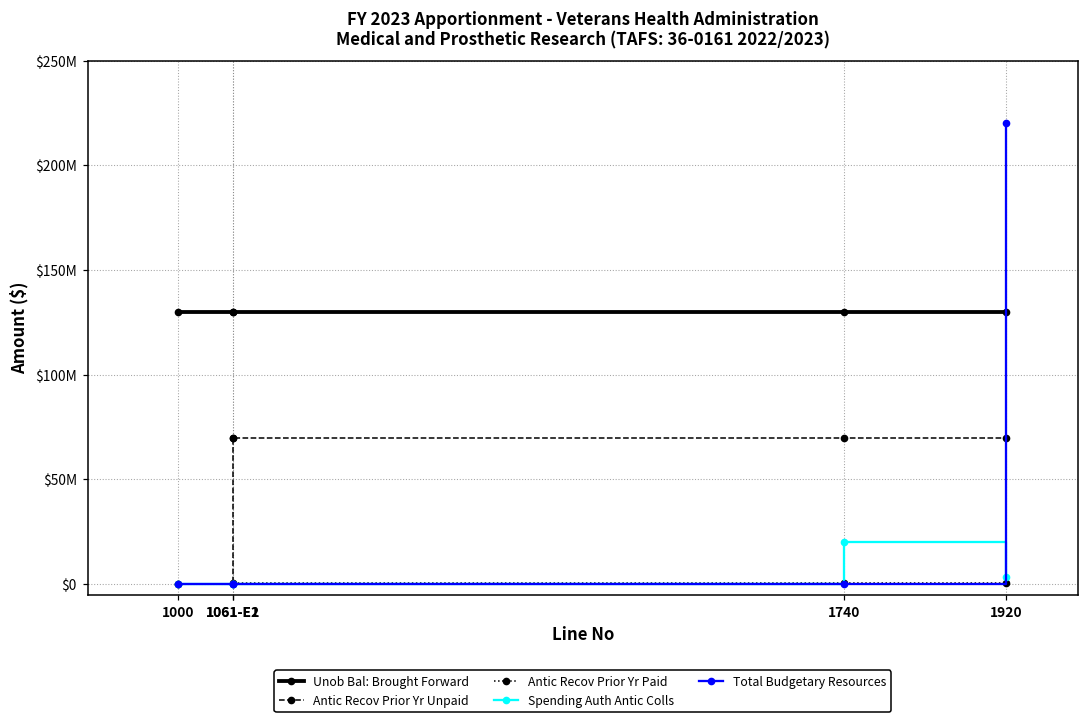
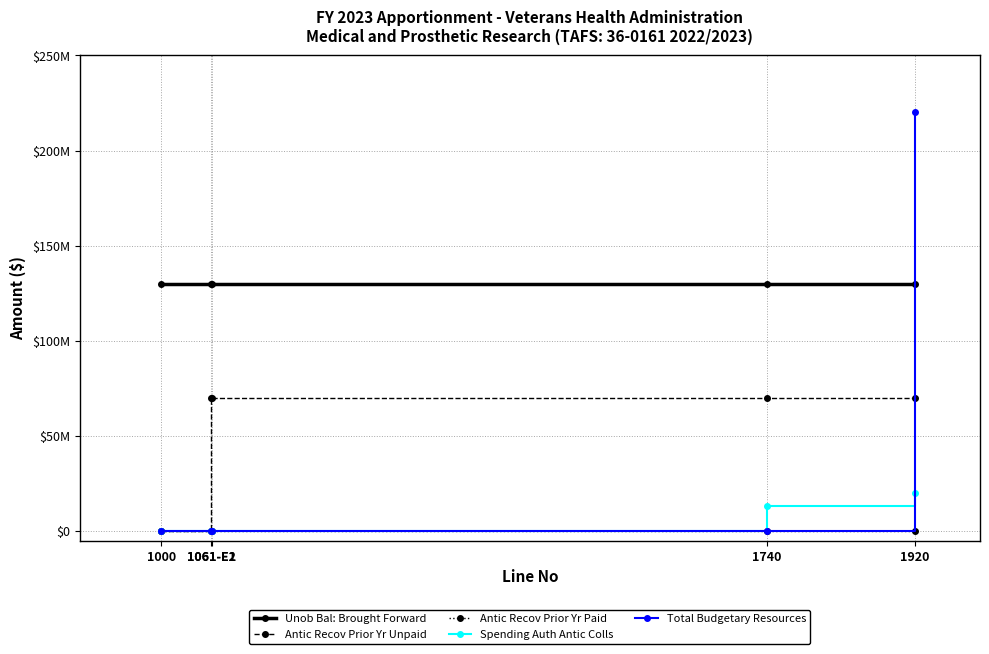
  {
    "Spending Auth Antic Colls": {
-     "1740": "$20000000",
-     "1920": "$3000000"
+     "1740": "$13000000",
+     "1920": "$20000000"
    },
    "Total Budgetary Resources": {
      "1920": "$220000000"
    }
  }
